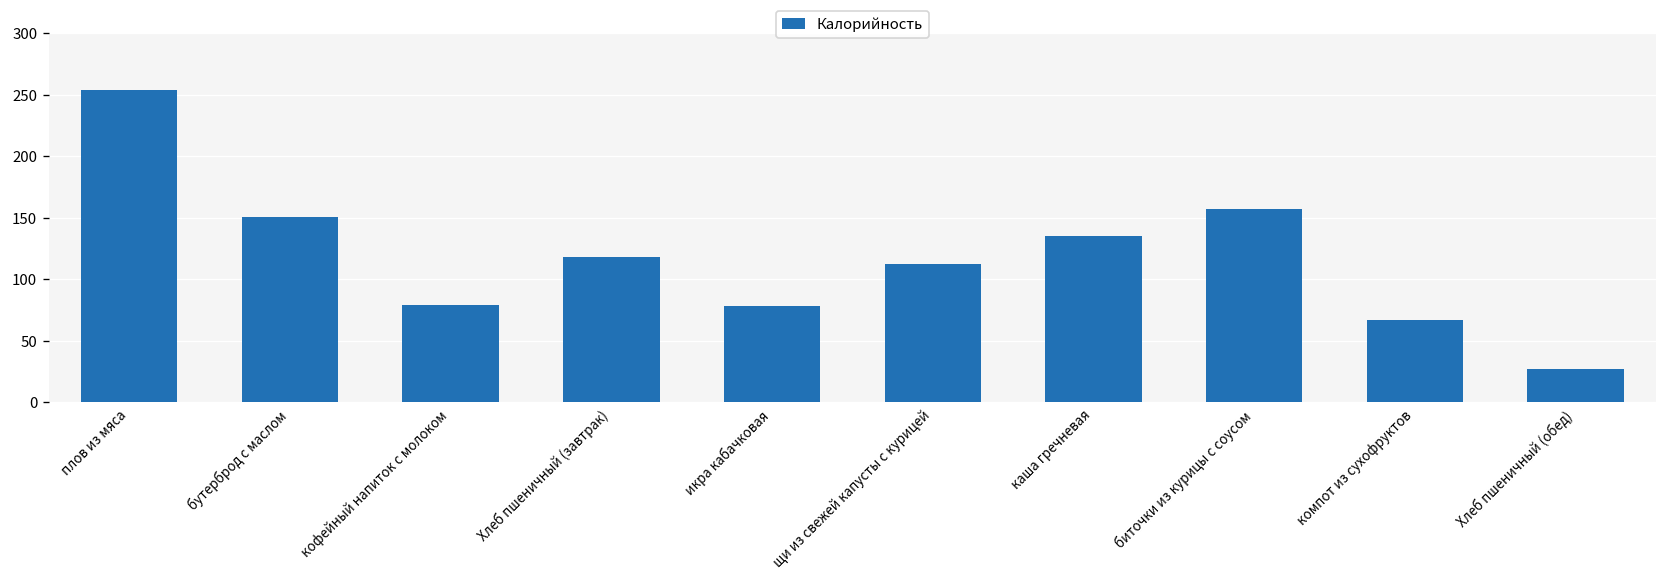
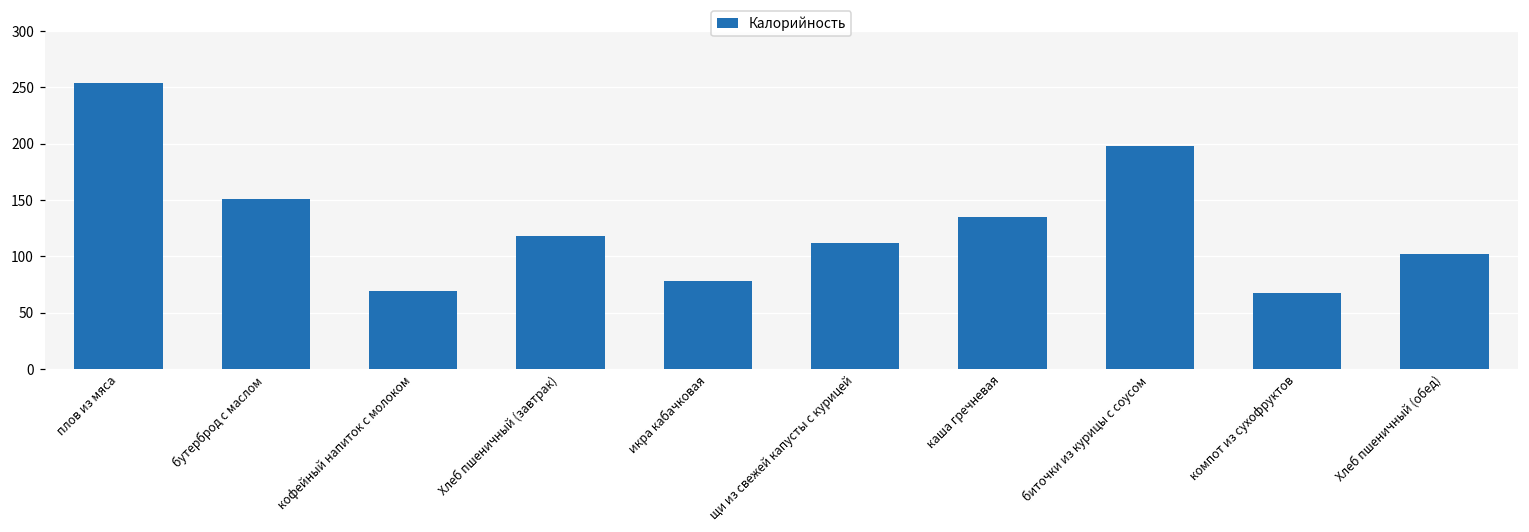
  {
    "плов из мяса": 254,
    "бутерброд с маслом": 151,
-   "кофейный напиток с молоком": 79,
+   "кофейный напиток с молоком": 69,
    "Хлеб пшеничный (завтрак)": 118,
    "икра кабачковая": 78,
    "щи из свежей капусты с курицей": 112,
    "каша гречневая": 135,
-   "биточки из курицы с соусом": 157,
+   "биточки из курицы с соусом": 198,
    "компот из сухофруктов": 67,
-   "Хлеб пшеничный (обед)": 27
+   "Хлеб пшеничный (обед)": 102
  }
